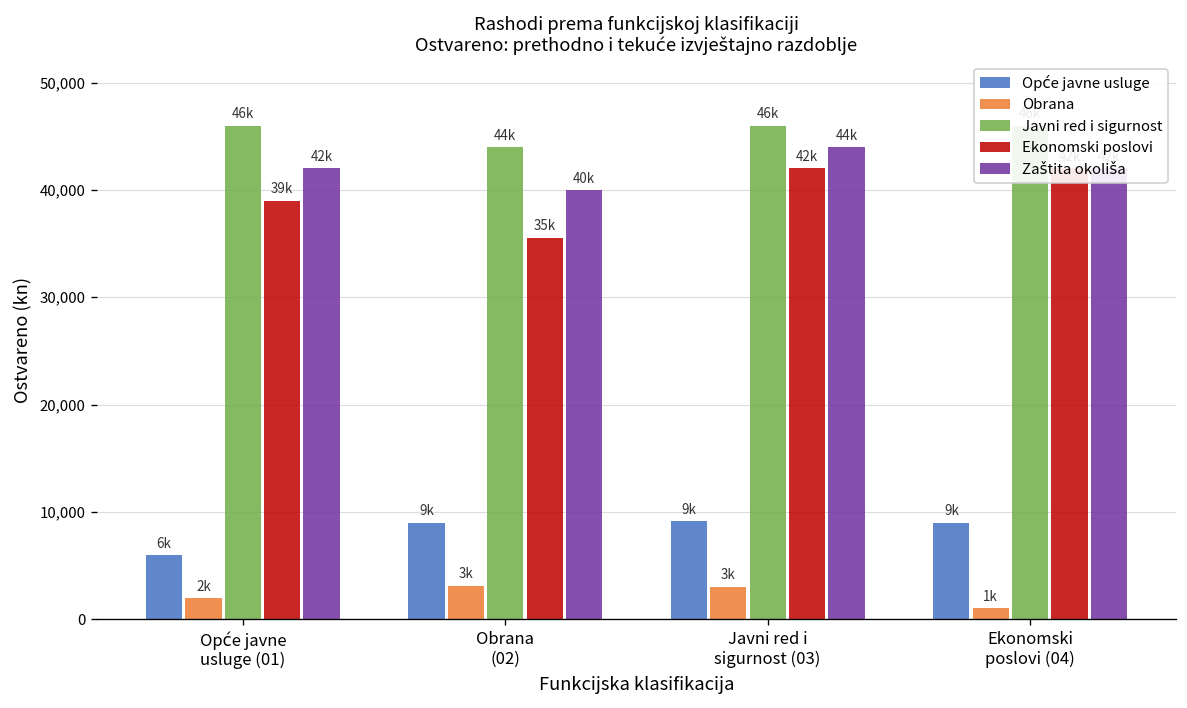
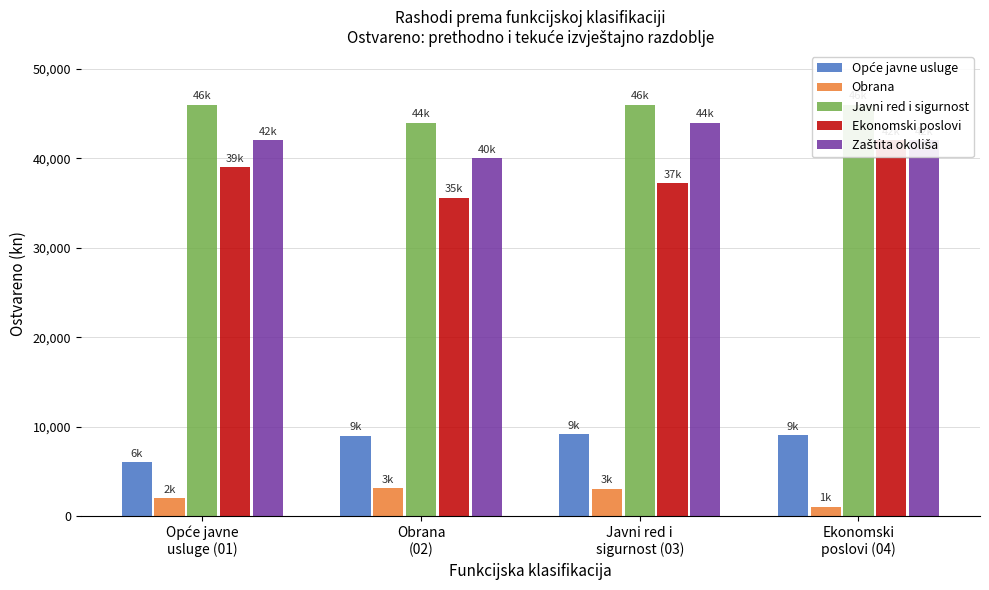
  {
    "Opće javne usluge": {
      "Opće javne usluge (01)": "6k",
      "Obrana (02)": "9k",
      "Javni red i sigurnost (03)": "9k",
      "Ekonomski poslovi (04)": "9k"
    },
    "Obrana": {
      "Opće javne usluge (01)": "2k",
      "Obrana (02)": "3k",
      "Javni red i sigurnost (03)": "3k",
      "Ekonomski poslovi (04)": "1k"
    },
    "Javni red i sigurnost": {
      "Opće javne usluge (01)": "46k",
      "Obrana (02)": "44k",
      "Javni red i sigurnost (03)": "46k"
    },
    "Ekonomski poslovi": {
      "Opće javne usluge (01)": "39k",
-     "Javni red i sigurnost (03)": "42k"
+     "Javni red i sigurnost (03)": "37k"
    },
    "Zaštita okoliša": {
      "Opće javne usluge (01)": "42k",
      "Obrana (02)": "40k",
      "Javni red i sigurnost (03)": "44k"
    }
  }
